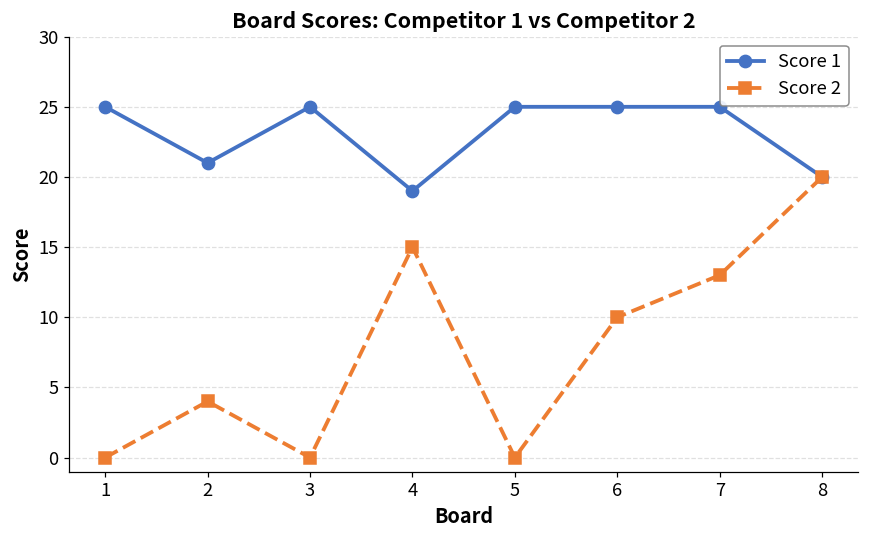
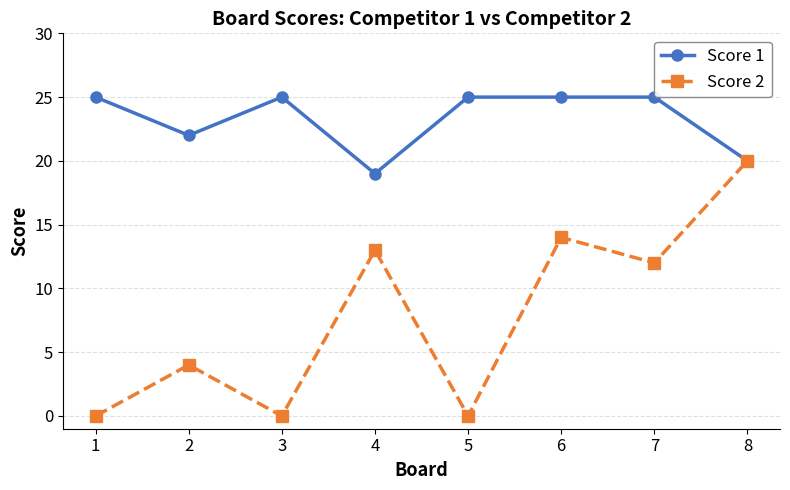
  {
    "Score 1": {
      "1": 25,
-     "2": 21,
+     "2": 22,
      "3": 25,
      "4": 19,
      "5": 25,
      "6": 25
    },
    "Score 2": {
      "1": 0,
      "2": 4,
      "3": 0,
-     "4": 15,
+     "4": 13,
      "5": 0,
-     "6": 10,
-     "7": 13
+     "6": 14,
+     "7": 12
    }
  }
